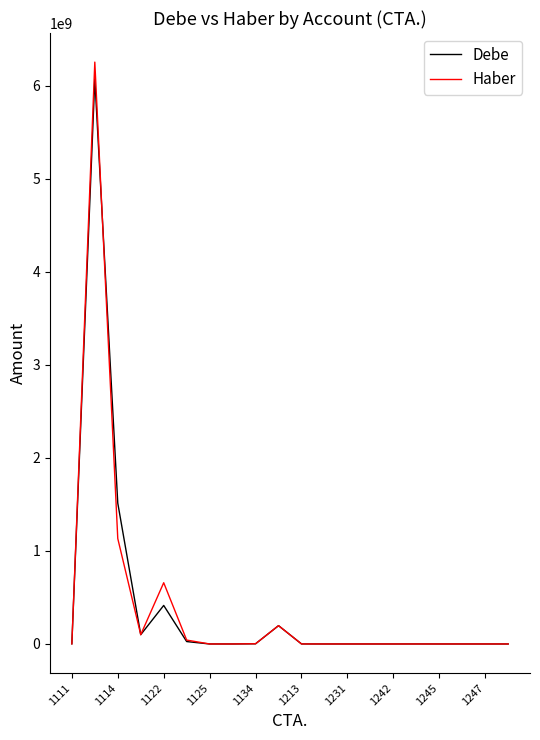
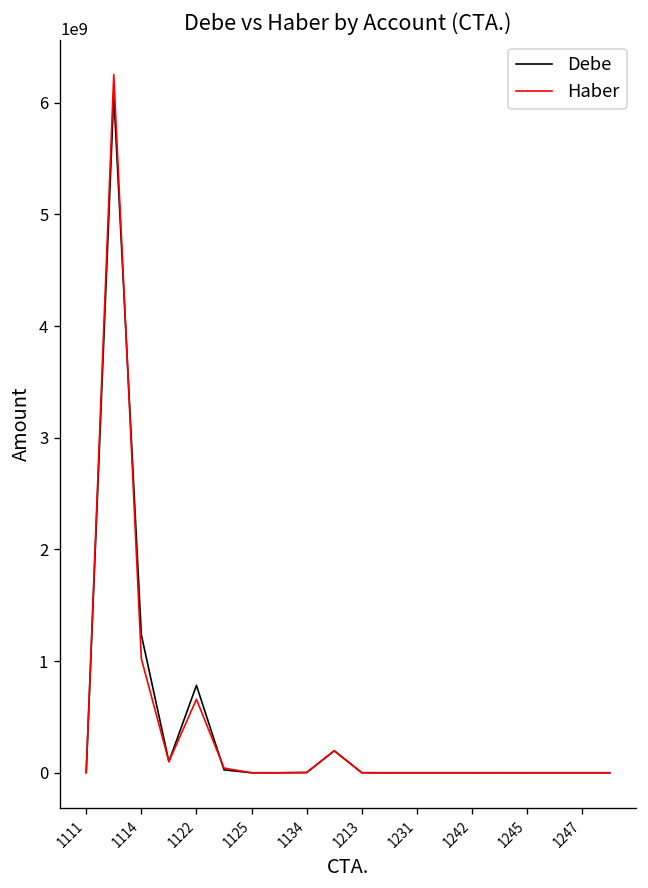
  {
    "Debe": {
-     "1114": 1500000000,
-     "1122": 400000000
+     "1114": 1200000000,
+     "1122": 800000000
    },
    "Haber": {
-     "1114": 1100000000,
+     "1114": 1000000000,
      "1122": 700000000
    }
  }
